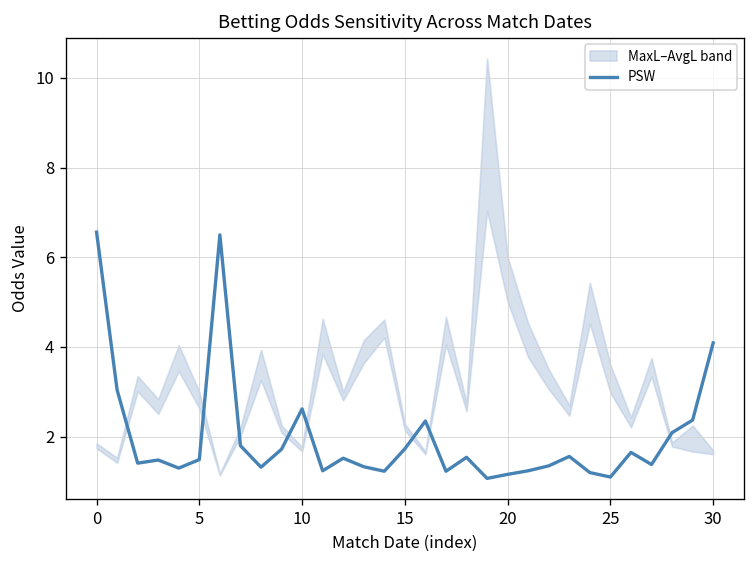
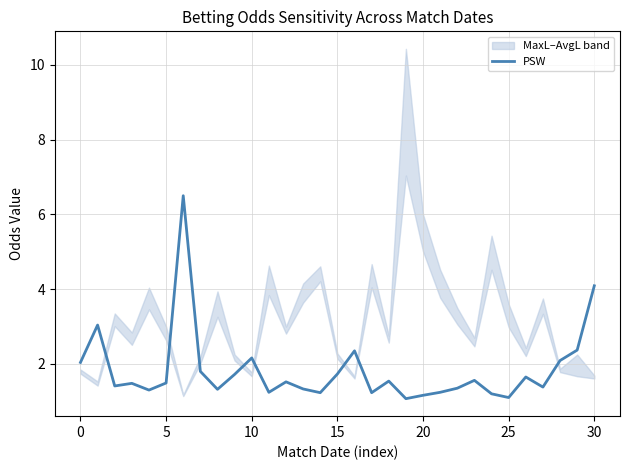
  {
    "PSW": {
-     "0": 6.6,
+     "0": 2.0,
      "5": 1.5,
-     "10": 2.6,
+     "10": 2.2,
      "15": 1.7,
      "20": 1.2,
      "25": 1.1,
      "30": 4.1
    }
  }
